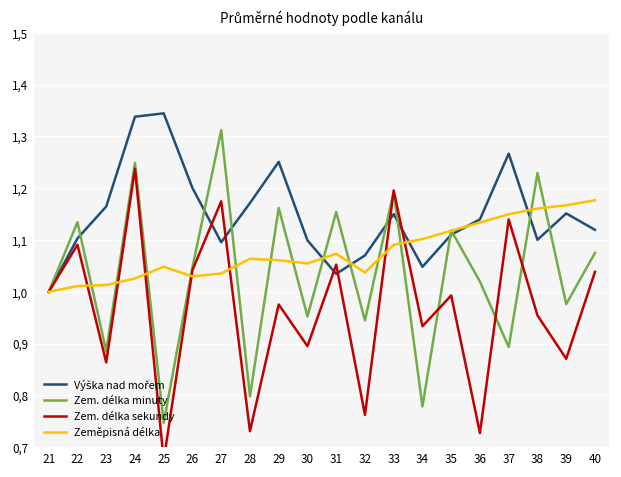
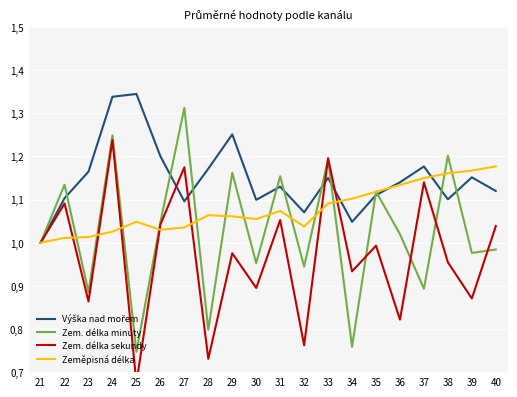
  {
    "Výška nad mořem": {
      "22": 11.0,
      "23": 11.6,
      "24": 13.4,
      "25": 13.4,
      "26": 12.0,
      "27": 11.0,
      "28": 11.7,
      "29": 12.5,
      "30": 11.0,
-     "31": 10.3,
+     "31": 11.3,
      "32": 10.7,
      "33": 11.5,
      "34": 10.5,
      "35": 11.1,
      "36": 11.4,
-     "37": 12.7,
+     "37": 11.8,
      "38": 11.0,
      "39": 11.5,
      "40": 11.2
    },
    "Zem. délka minuty": {
      "22": 11.3,
      "23": 8.9,
      "24": 12.5,
      "25": 7.5,
      "27": 13.1,
      "28": 8.0,
      "29": 11.6,
      "30": 9.5,
      "31": 11.5,
      "32": 9.4,
-     "34": 7.8,
+     "34": 7.6,
      "36": 10.2,
      "37": 8.9,
-     "38": 12.3,
+     "38": 12.0,
      "39": 9.8,
-     "40": 10.8
+     "40": 9.8
    },
    "Zem. délka sekundy": {
      "22": 10.9,
      "23": 8.6,
      "24": 12.4,
      "27": 11.7,
      "28": 7.3,
      "29": 9.8,
      "30": 9.0,
      "31": 10.5,
      "32": 7.6,
      "34": 9.3,
      "35": 9.9,
-     "36": 7.3,
+     "36": 8.2,
      "37": 11.4,
      "38": 9.5,
      "39": 8.7,
      "40": 10.4
    },
    "Zeměpisná délka": {
      "22": 10.1,
      "23": 10.1,
      "24": 10.3,
      "25": 10.5,
      "26": 10.3,
      "27": 10.4,
      "28": 10.6,
      "29": 10.6,
      "30": 10.5,
      "31": 10.7,
      "32": 10.4,
      "33": 10.9,
      "34": 11.0,
      "36": 11.3,
      "37": 11.5,
      "38": 11.6,
      "39": 11.7,
      "40": 11.8
    }
  }
